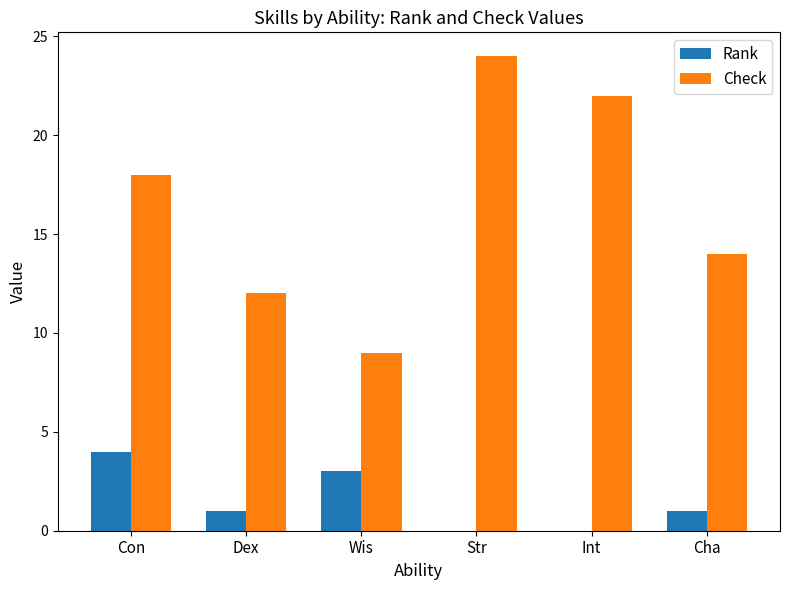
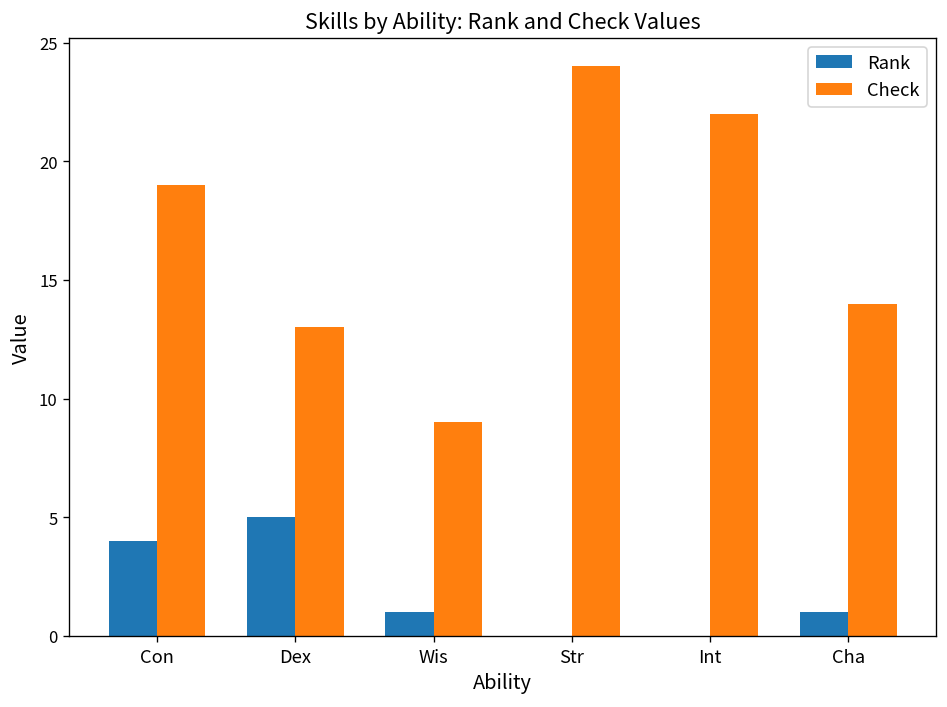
  {
    "Rank": {
      "Con": 4,
-     "Dex": 1,
-     "Wis": 3,
+     "Dex": 5,
+     "Wis": 1,
      "Str": 0,
      "Int": 0,
      "Cha": 1
    },
    "Check": {
-     "Con": 18,
-     "Dex": 12,
+     "Con": 19,
+     "Dex": 13,
      "Wis": 9,
      "Str": 24,
      "Int": 22,
      "Cha": 14
    }
  }
